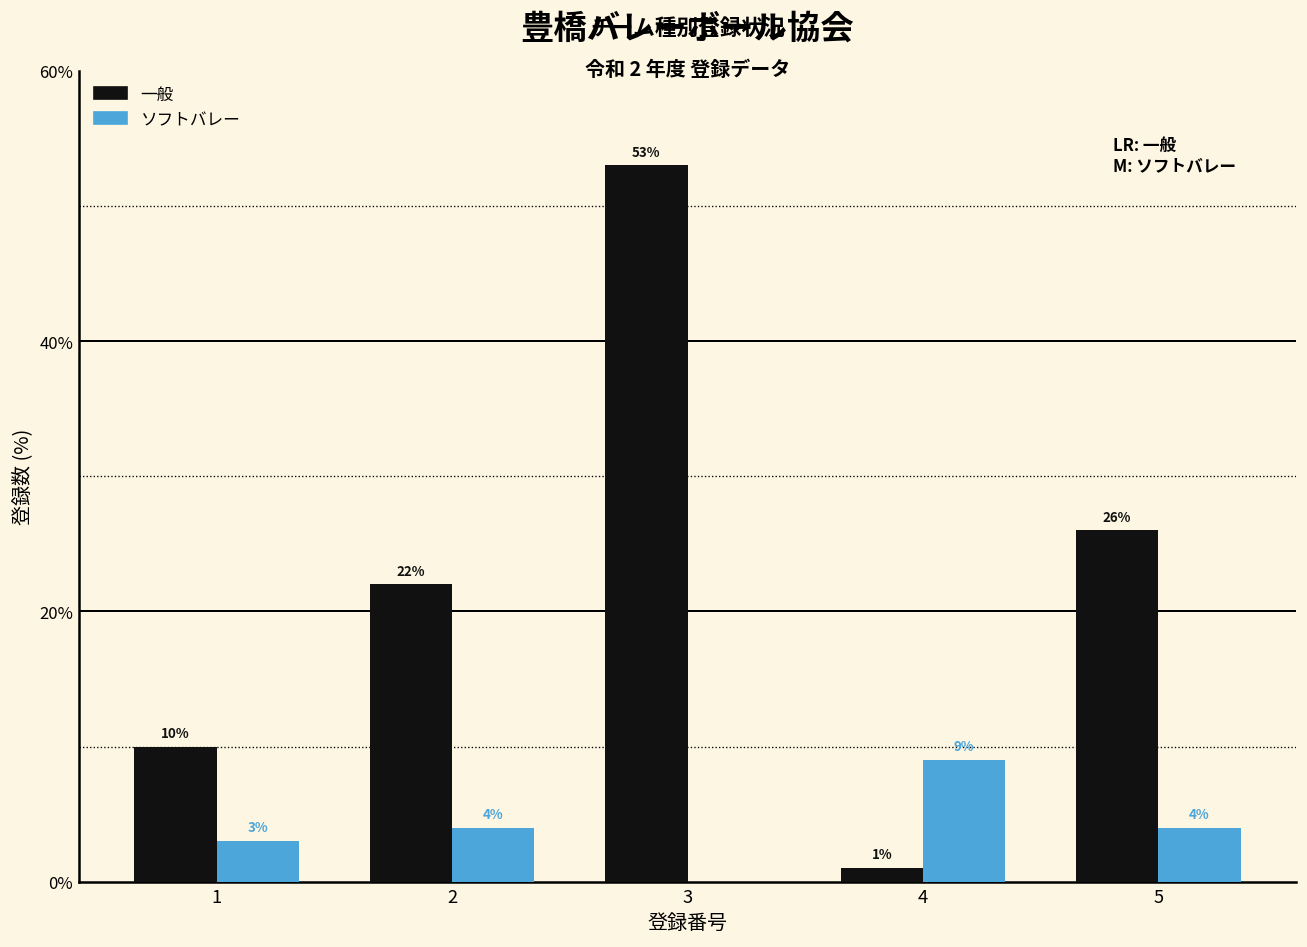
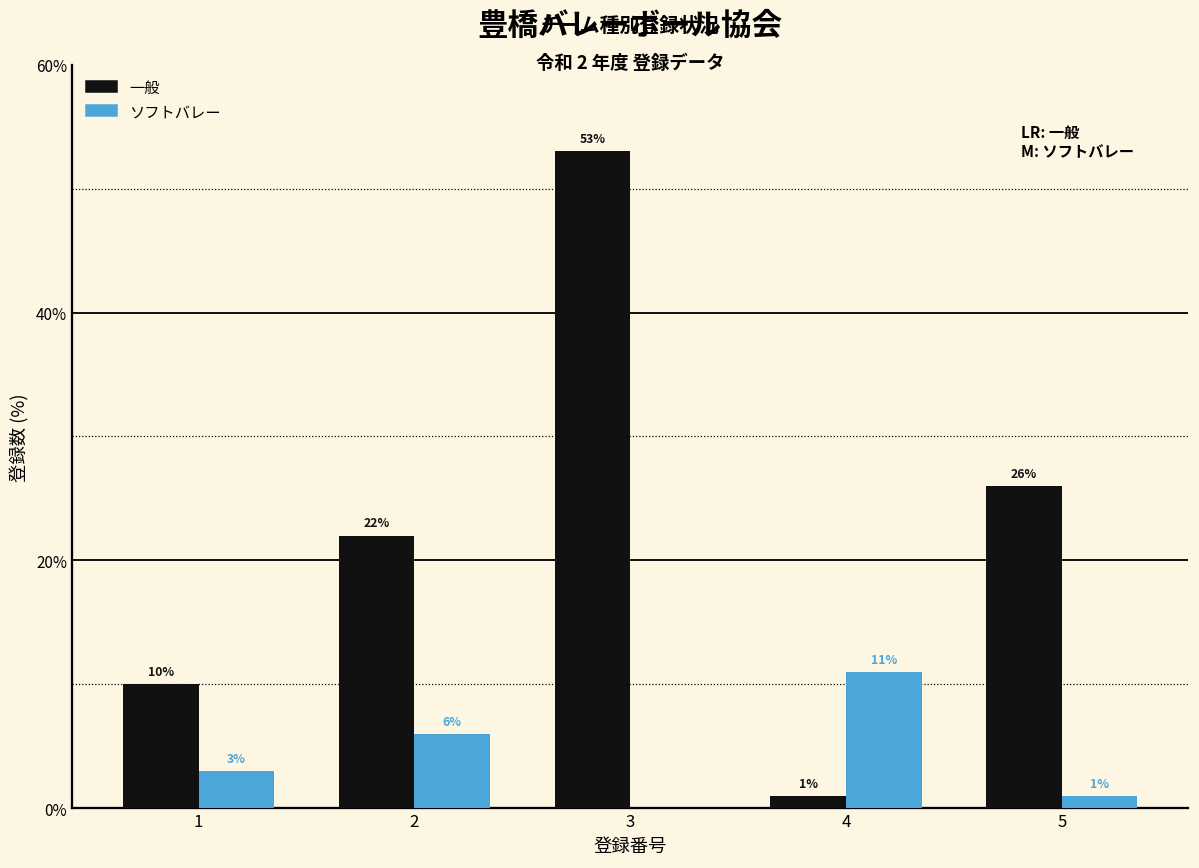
  {
    "一般": {
      "1": "10%",
      "2": "22%",
      "3": "53%",
      "4": "1%",
      "5": "26%"
    },
    "ソフトバレー": {
      "1": "3%",
-     "2": "4%",
-     "4": "9%",
-     "5": "4%"
+     "2": "6%",
+     "4": "11%",
+     "5": "1%"
    }
  }
